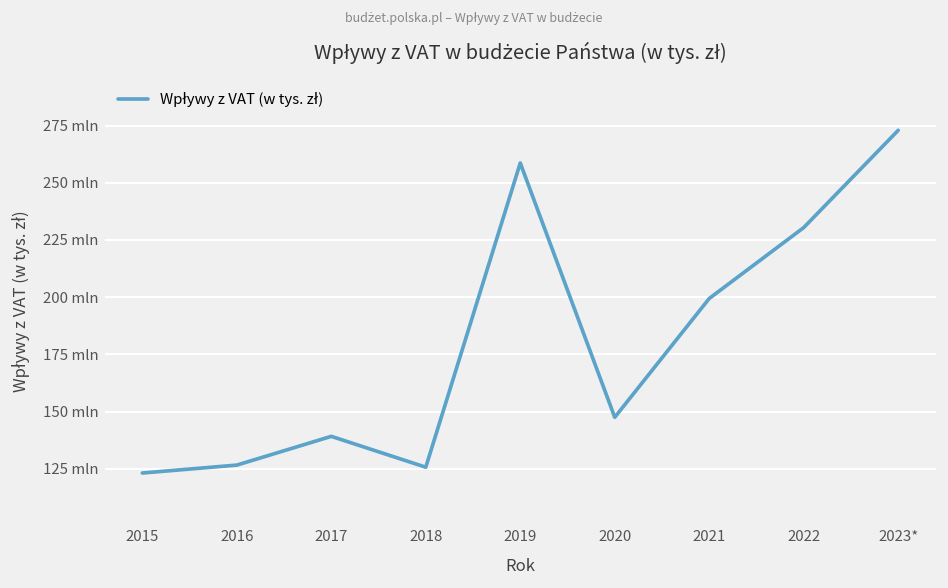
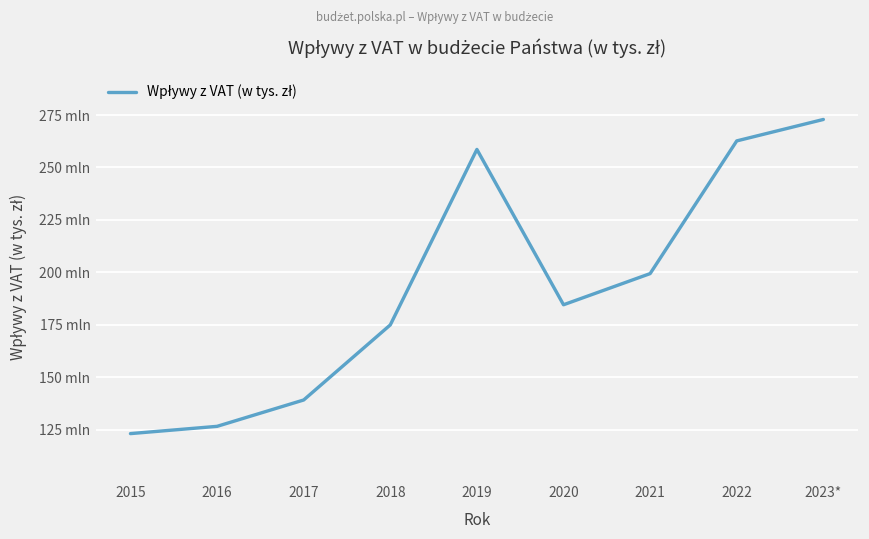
  {
    "2015": "123 mln",
    "2016": "127 mln",
    "2017": "139 mln",
-   "2018": "126 mln",
+   "2018": "175 mln",
    "2019": "259 mln",
-   "2020": "147 mln",
+   "2020": "185 mln",
    "2021": "199 mln",
-   "2022": "230 mln",
+   "2022": "263 mln",
    "2023*": "273 mln"
  }
